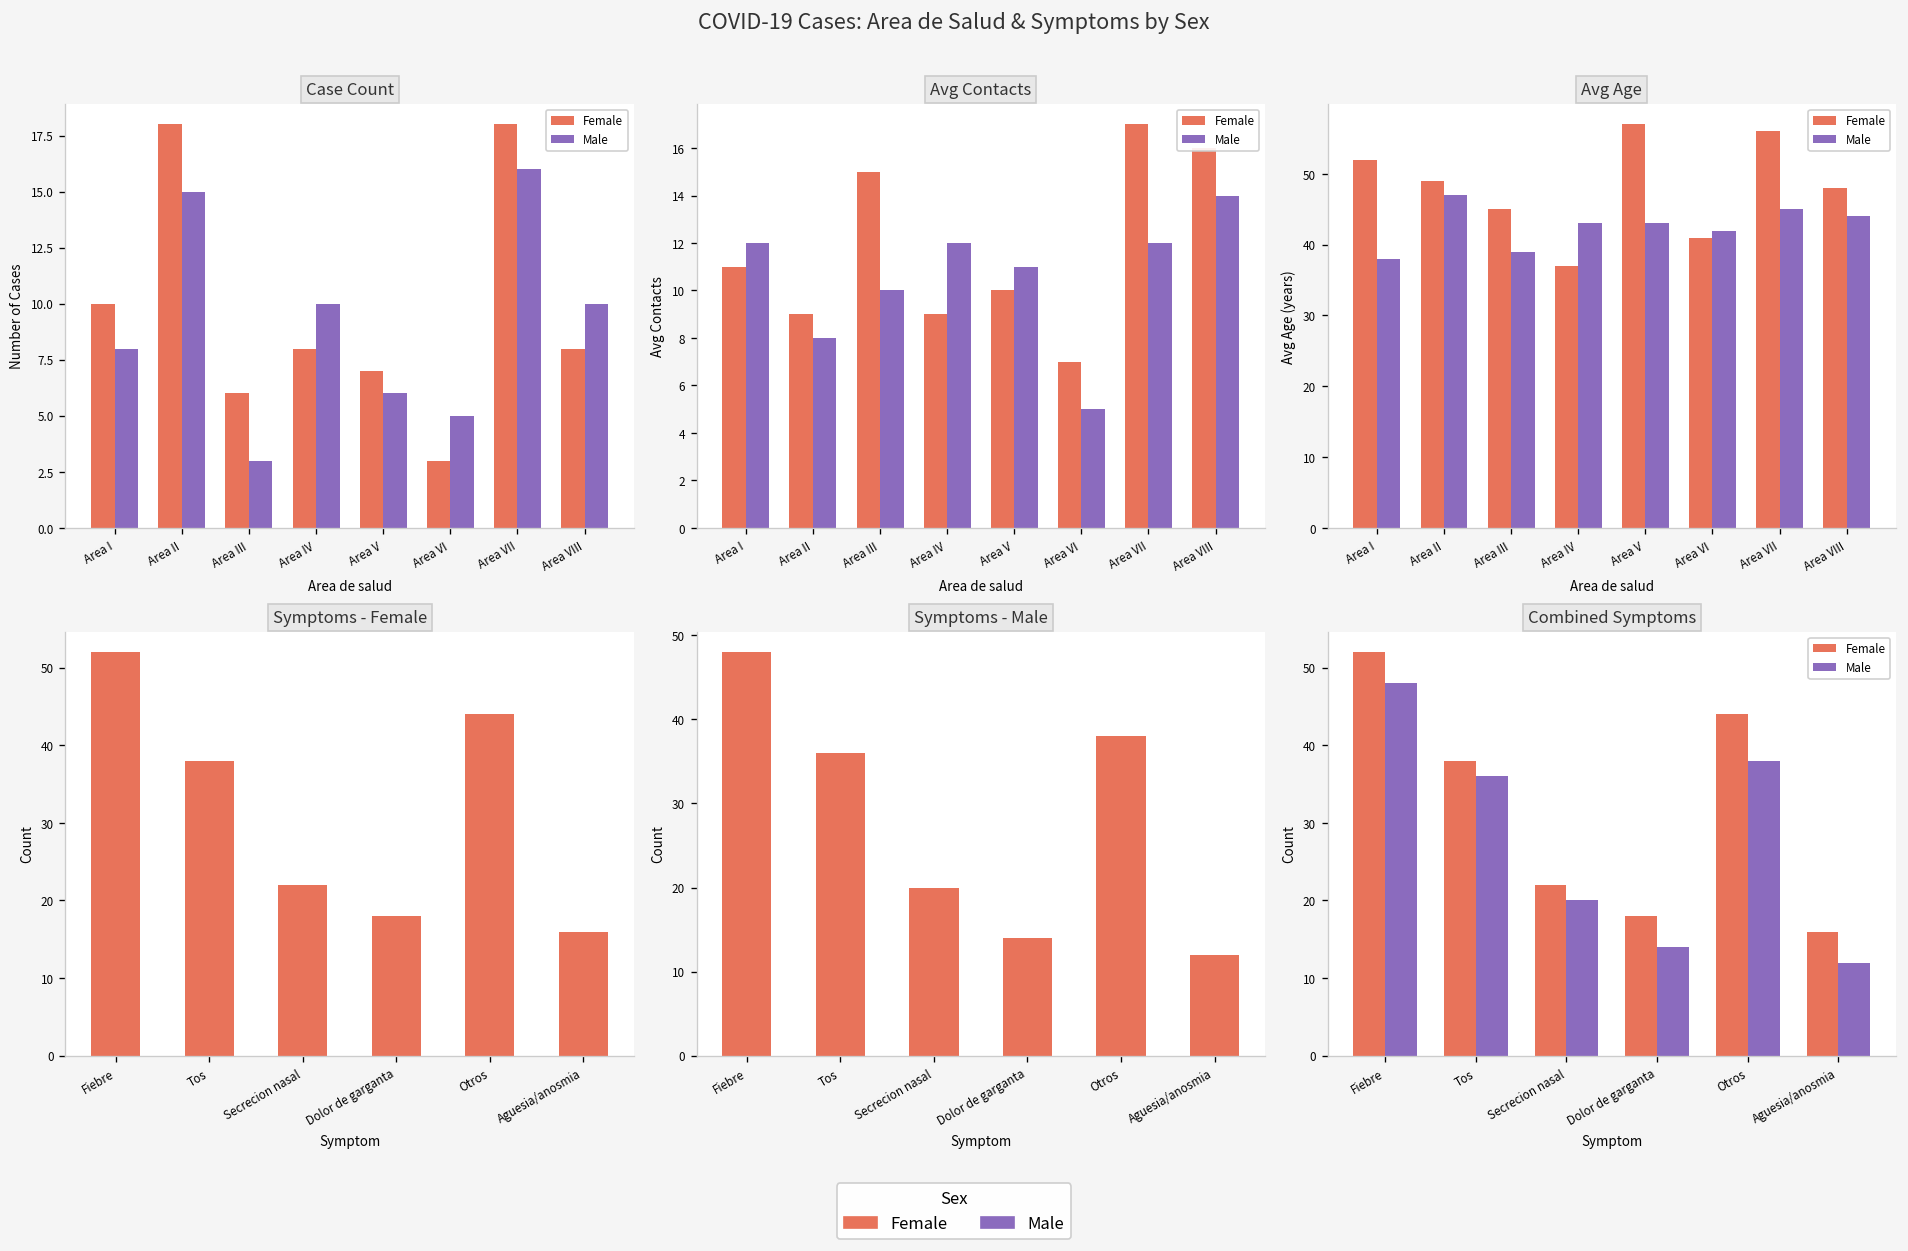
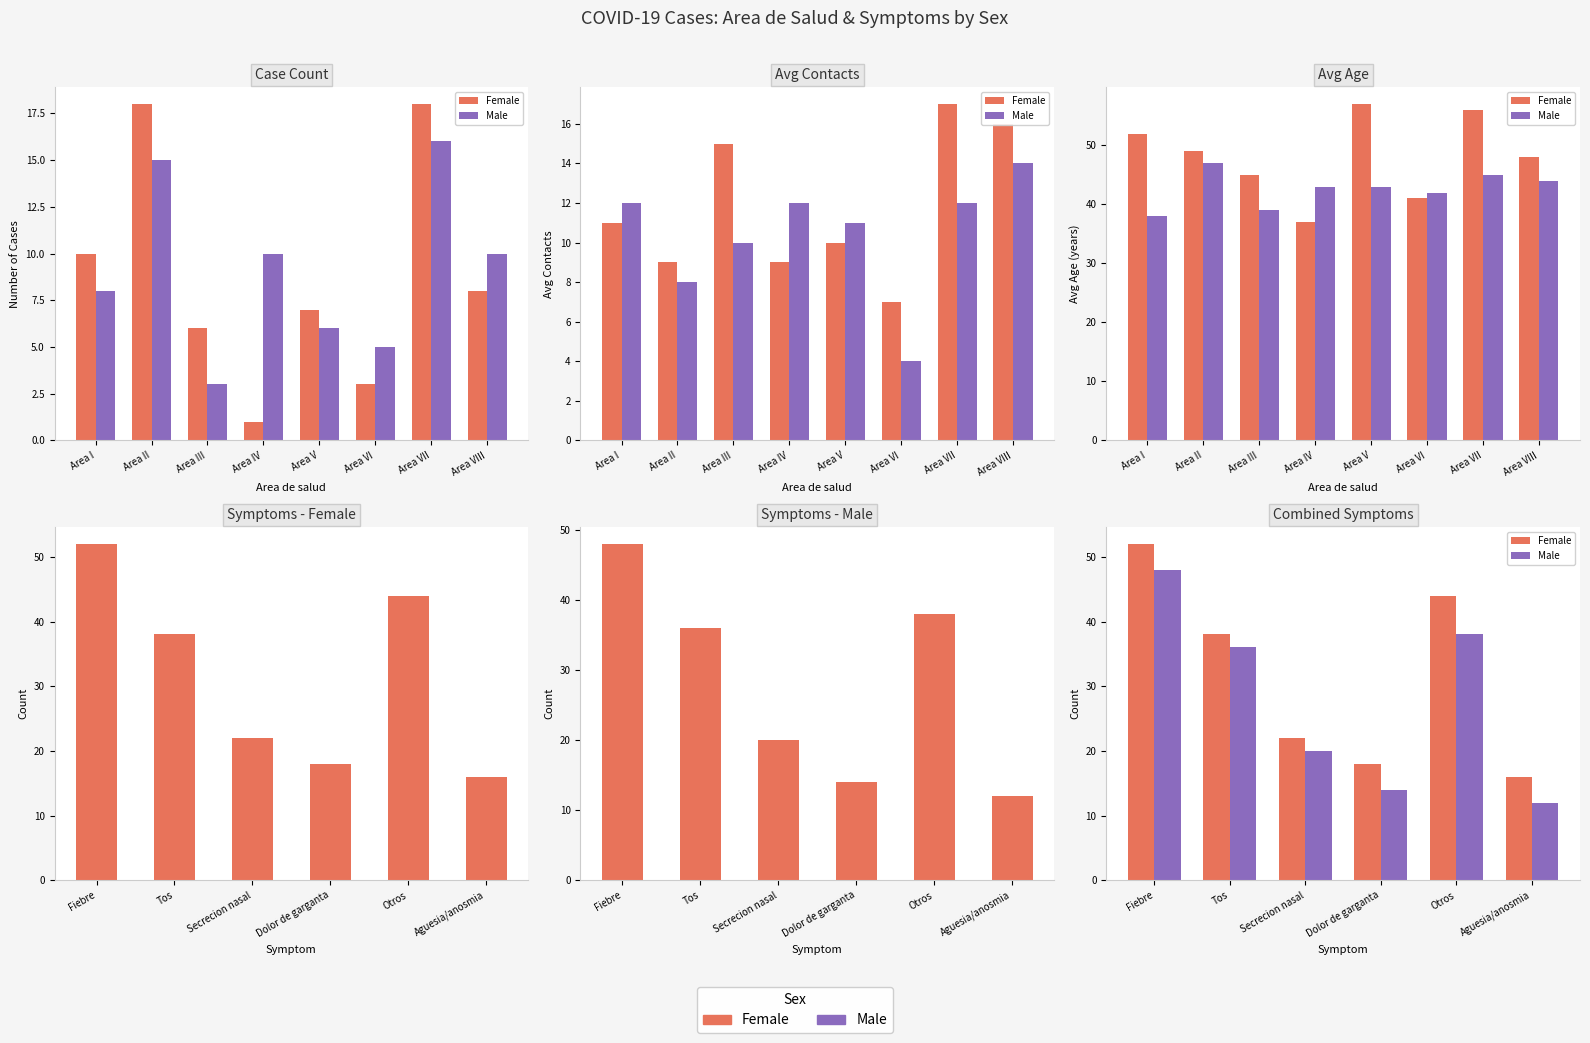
  {
    "Case Count": {
      "Female": {
        "Area I": 10,
        "Area II": 18,
        "Area III": 6,
-       "Area IV": 8,
+       "Area IV": 1,
        "Area V": 7,
        "Area VI": 3,
        "Area VII": 18,
        "Area VIII": 8
      },
      "Male": {
        "Area I": 8,
        "Area II": 15,
        "Area III": 3,
        "Area IV": 10,
        "Area V": 6,
        "Area VI": 5,
        "Area VII": 16,
        "Area VIII": 10
      }
    },
    "Avg Contacts": {
      "Female": {
        "Area I": 11,
        "Area II": 9,
        "Area III": 15,
        "Area IV": 9,
        "Area V": 10,
        "Area VI": 7,
        "Area VII": 17
      },
      "Male": {
        "Area I": 12,
        "Area II": 8,
        "Area III": 10,
        "Area IV": 12,
        "Area V": 11,
-       "Area VI": 5,
+       "Area VI": 4,
        "Area VII": 12,
        "Area VIII": 14
      }
    },
    "Avg Age": {
      "Female": {
        "Area I": 52,
        "Area II": 49,
        "Area III": 45,
        "Area IV": 37,
        "Area V": 57,
        "Area VI": 41,
        "Area VII": 56,
        "Area VIII": 48
      },
      "Male": {
        "Area I": 38,
        "Area II": 47,
        "Area III": 39,
        "Area IV": 43,
        "Area V": 43,
        "Area VI": 42,
        "Area VII": 45,
        "Area VIII": 44
      }
    },
    "Symptoms - Female": {
      "Fiebre": 52,
      "Tos": 38,
      "Secrecion nasal": 22,
      "Dolor de garganta": 18,
      "Otros": 44,
      "Aguesia/anosmia": 16
    },
    "Symptoms - Male": {
      "Fiebre": 48,
      "Tos": 36,
      "Secrecion nasal": 20,
      "Dolor de garganta": 14,
      "Otros": 38,
      "Aguesia/anosmia": 12
    },
    "Combined Symptoms": {
      "Female": {
        "Fiebre": 52,
        "Tos": 38,
        "Secrecion nasal": 22,
        "Dolor de garganta": 18,
        "Otros": 44,
        "Aguesia/anosmia": 16
      },
      "Male": {
        "Fiebre": 48,
        "Tos": 36,
        "Secrecion nasal": 20,
        "Dolor de garganta": 14,
        "Otros": 38,
        "Aguesia/anosmia": 12
      }
    }
  }
